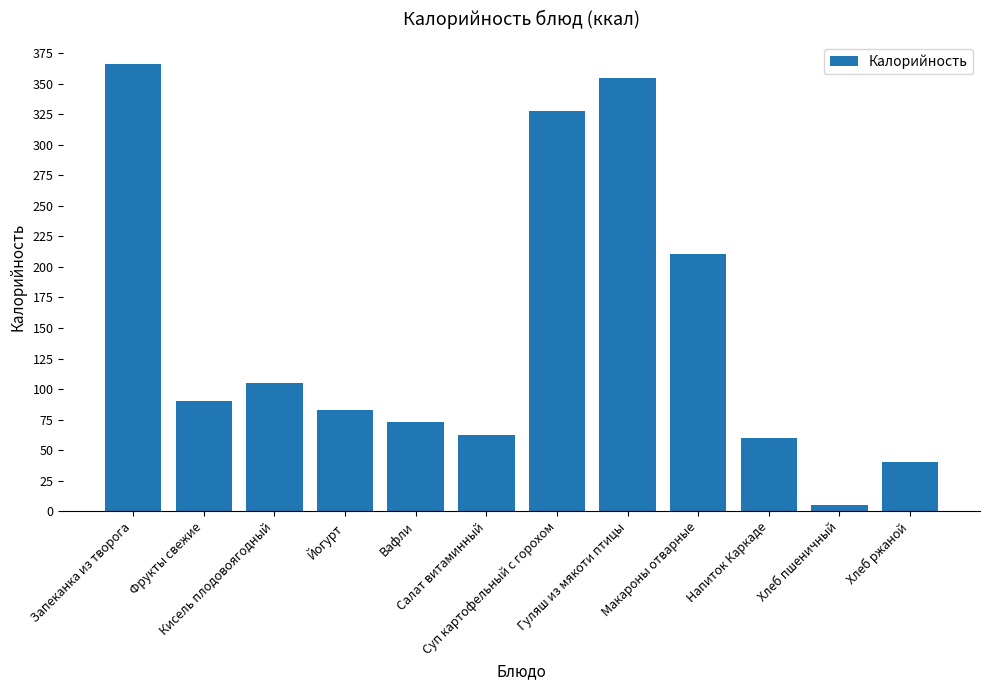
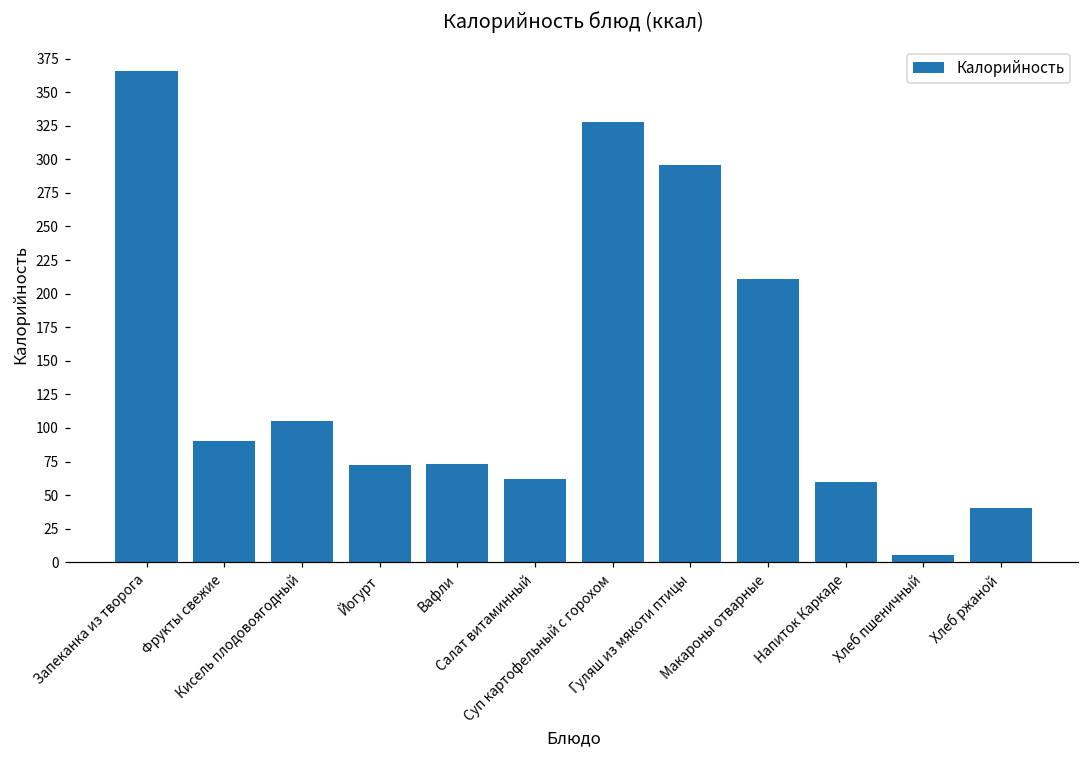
  {
    "Запеканка из творога": 366,
    "Фрукты свежие": 90,
    "Кисель плодовоягодный": 105,
-   "Йогурт": 83,
+   "Йогурт": 72,
    "Вафли": 73,
    "Салат витаминный": 62,
    "Суп картофельный с горохом": 328,
-   "Гуляш из мякоти птицы": 355,
+   "Гуляш из мякоти птицы": 296,
    "Макароны отварные": 211,
    "Напиток Каркаде": 60,
    "Хлеб пшеничный": 5,
    "Хлеб ржаной": 40
  }
